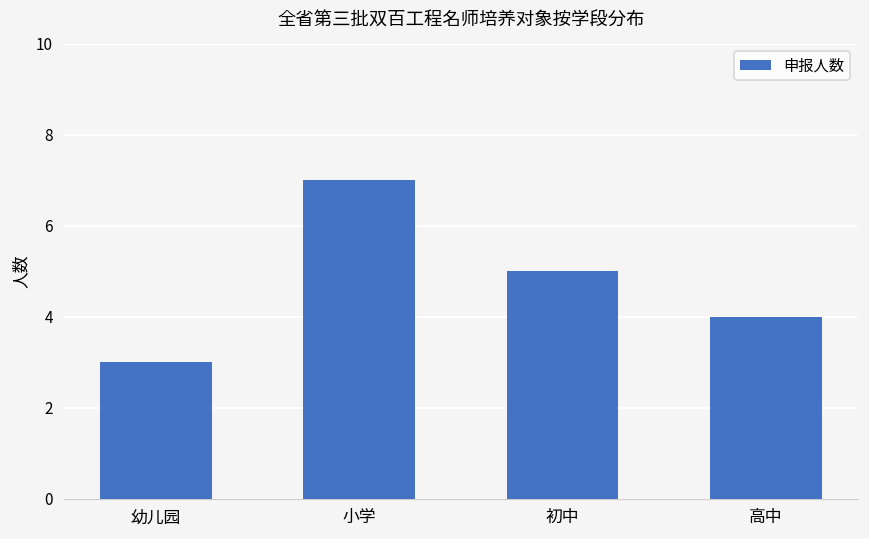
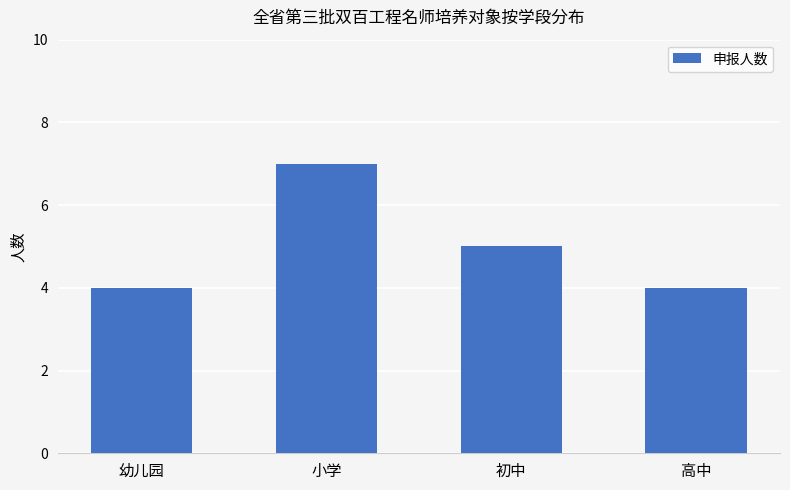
  {
-   "幼儿园": 3,
+   "幼儿园": 4,
    "小学": 7,
    "初中": 5,
    "高中": 4
  }
